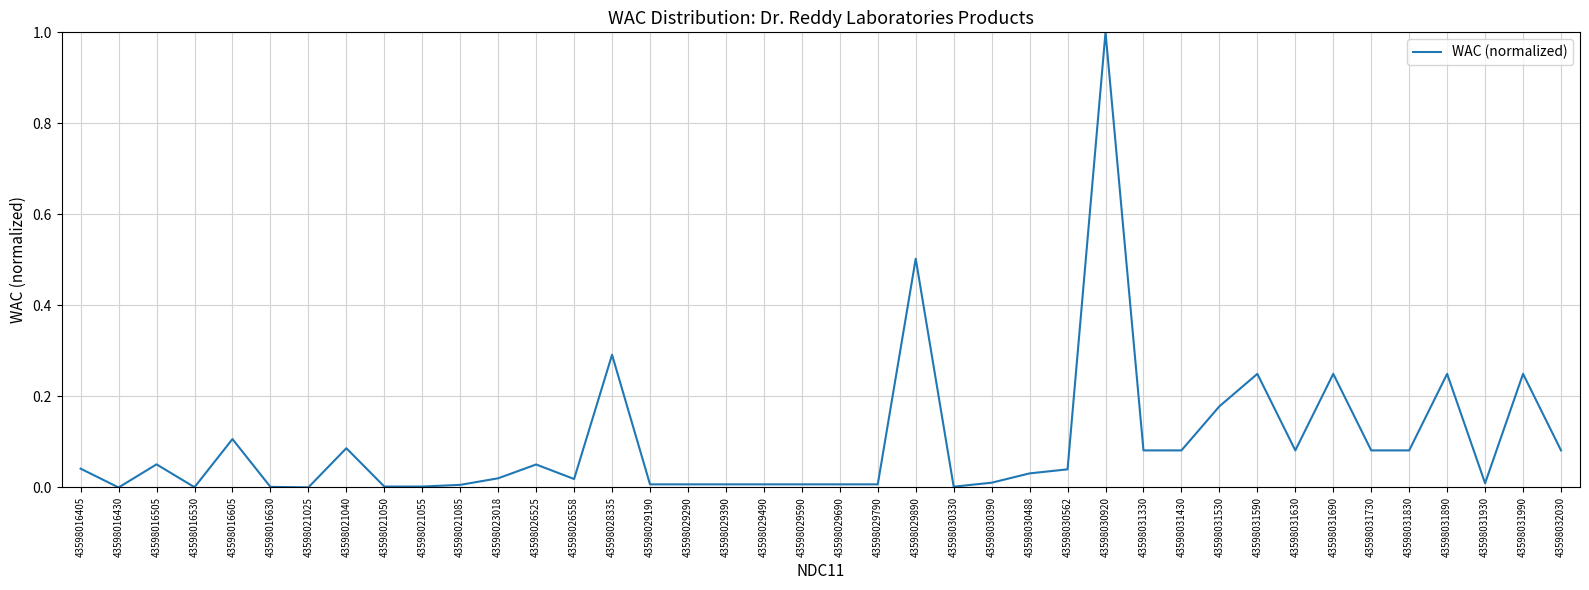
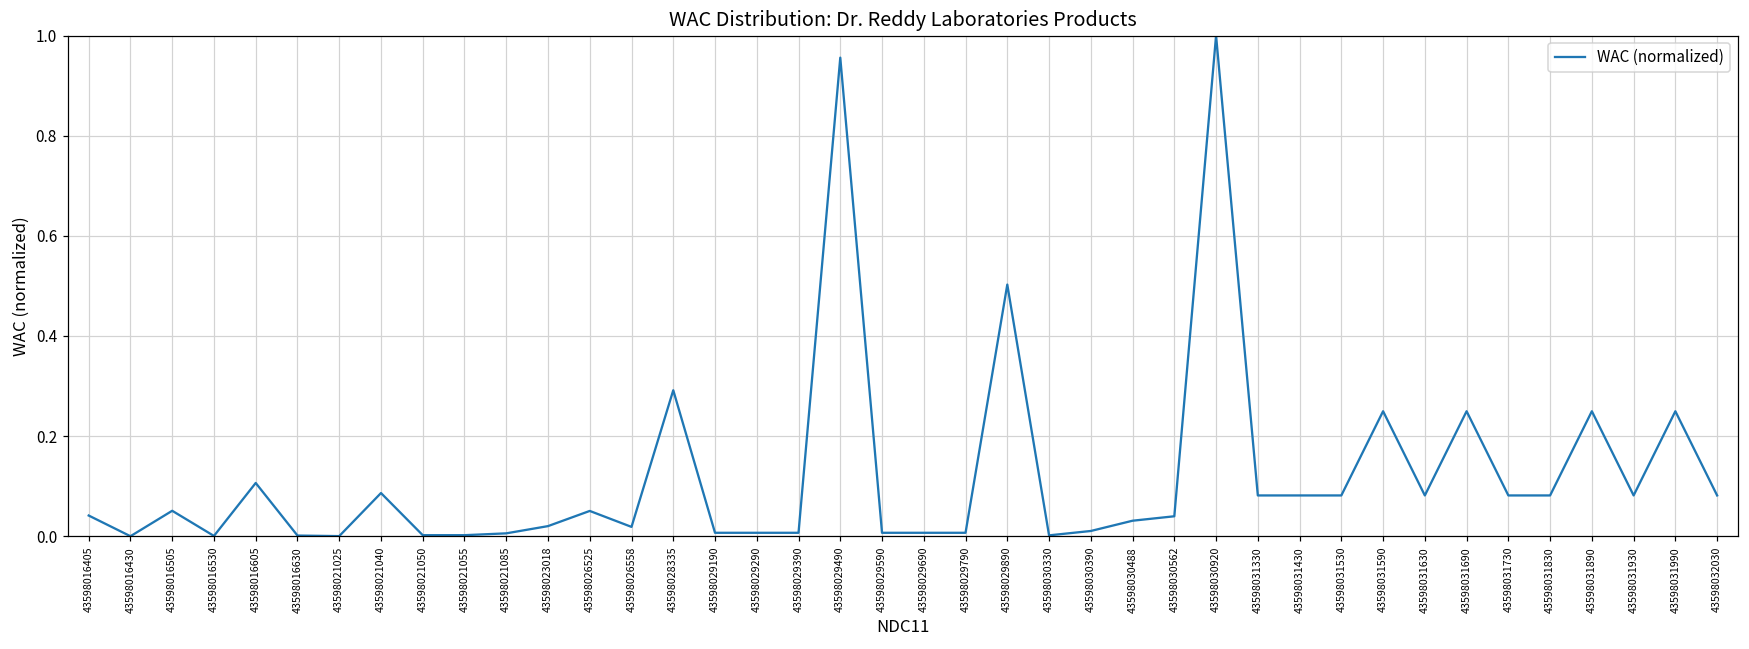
  {
    "43598016405": 0.04,
    "43598016430": 0.00,
    "43598016505": 0.05,
    "43598016530": 0.00,
    "43598016605": 0.11,
    "43598016630": 0.00,
    "43598021025": 0.00,
    "43598021040": 0.09,
    "43598021050": 0.00,
    "43598021055": 0.00,
    "43598021085": 0.01,
    "43598023018": 0.02,
    "43598026525": 0.05,
    "43598026558": 0.02,
    "43598028335": 0.29,
    "43598029190": 0.01,
    "43598029290": 0.01,
    "43598029390": 0.01,
-   "43598029490": 0.01,
+   "43598029490": 0.96,
    "43598029590": 0.01,
    "43598029690": 0.01,
    "43598029790": 0.01,
    "43598029890": 0.50,
    "43598030330": 0.00,
    "43598030390": 0.01,
    "43598030488": 0.03,
    "43598030562": 0.04,
    "43598030920": 1.00,
    "43598031330": 0.08,
    "43598031430": 0.08,
-   "43598031530": 0.18,
+   "43598031530": 0.08,
    "43598031590": 0.25,
    "43598031630": 0.08,
    "43598031690": 0.25,
    "43598031730": 0.08,
    "43598031830": 0.08,
    "43598031890": 0.25,
-   "43598031930": 0.01,
+   "43598031930": 0.08,
    "43598031990": 0.25,
    "43598032030": 0.08
  }
